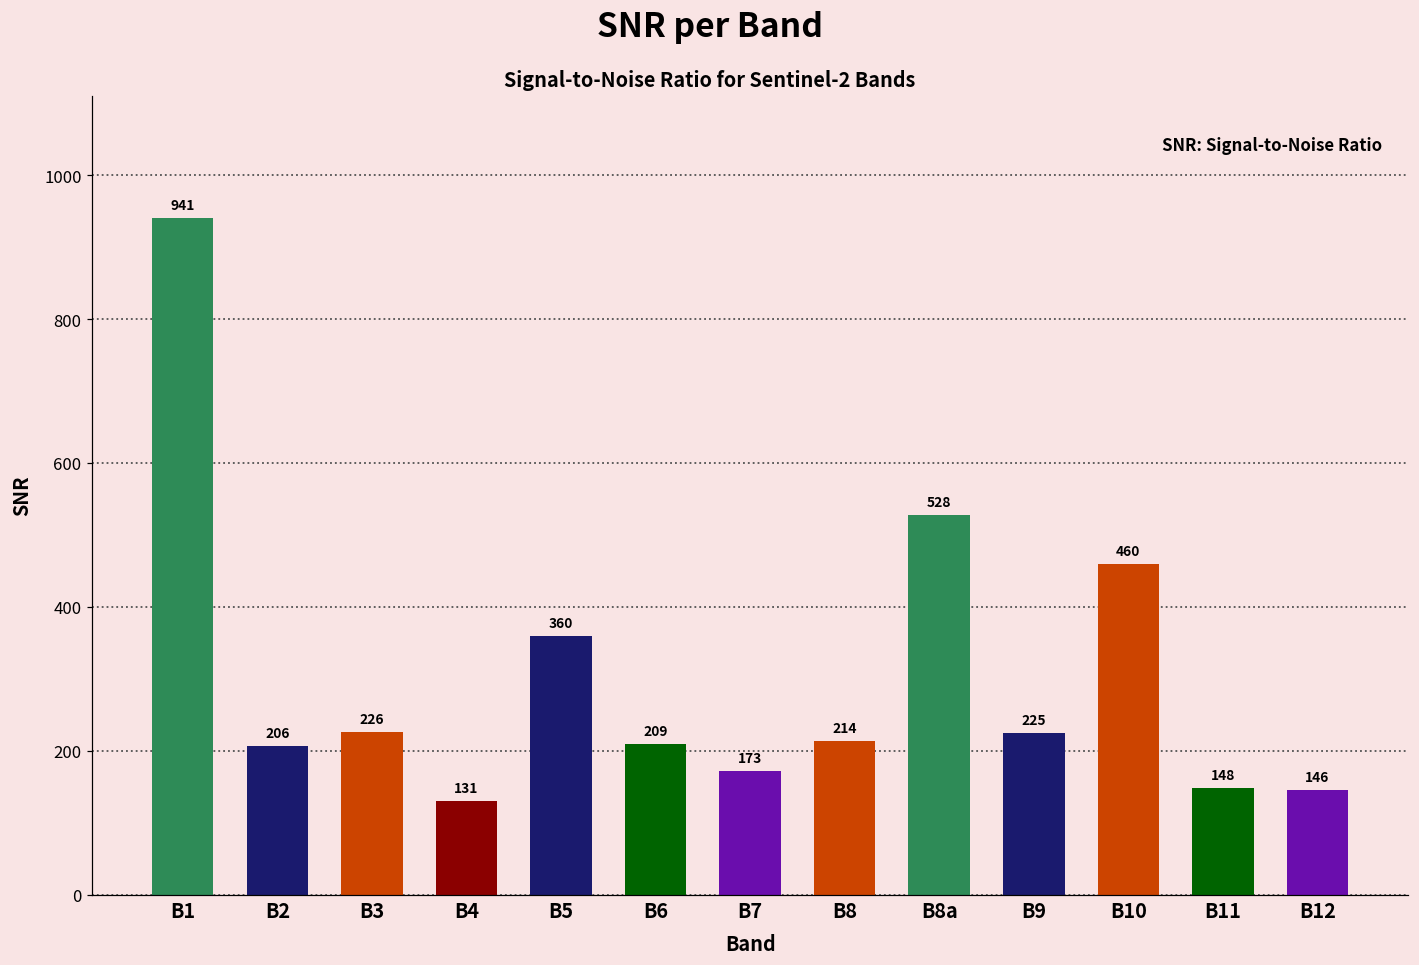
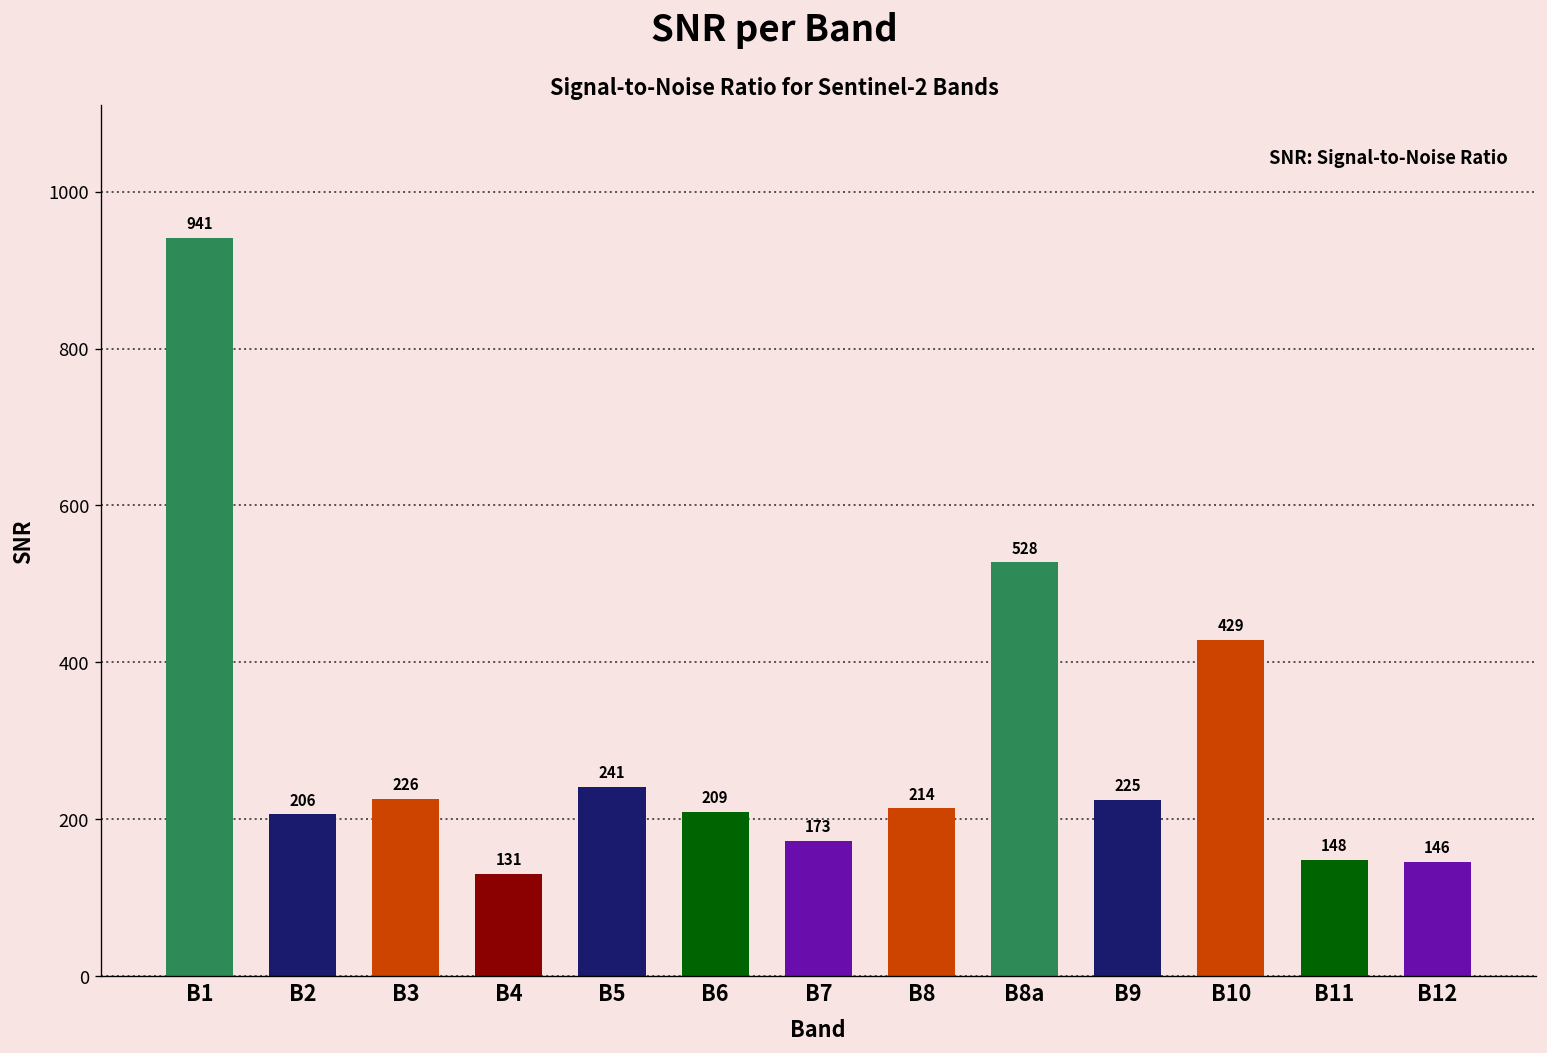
  {
    "B1": 941,
    "B2": 206,
    "B3": 226,
    "B4": 131,
-   "B5": 360,
+   "B5": 241,
    "B6": 209,
    "B7": 173,
    "B8": 214,
    "B8a": 528,
    "B9": 225,
-   "B10": 460,
+   "B10": 429,
    "B11": 148,
    "B12": 146
  }
